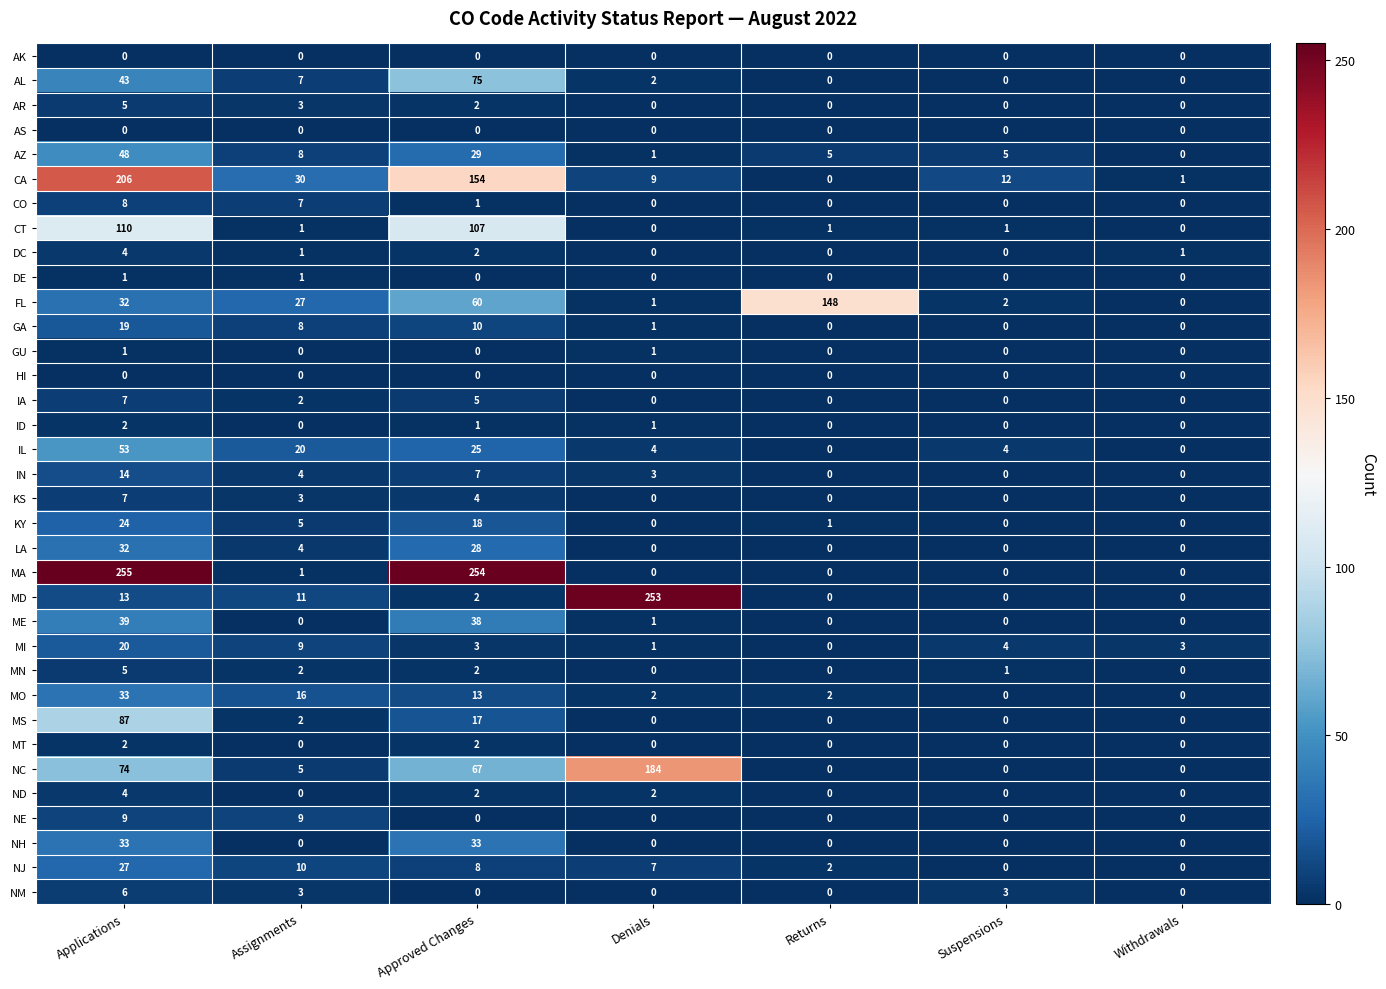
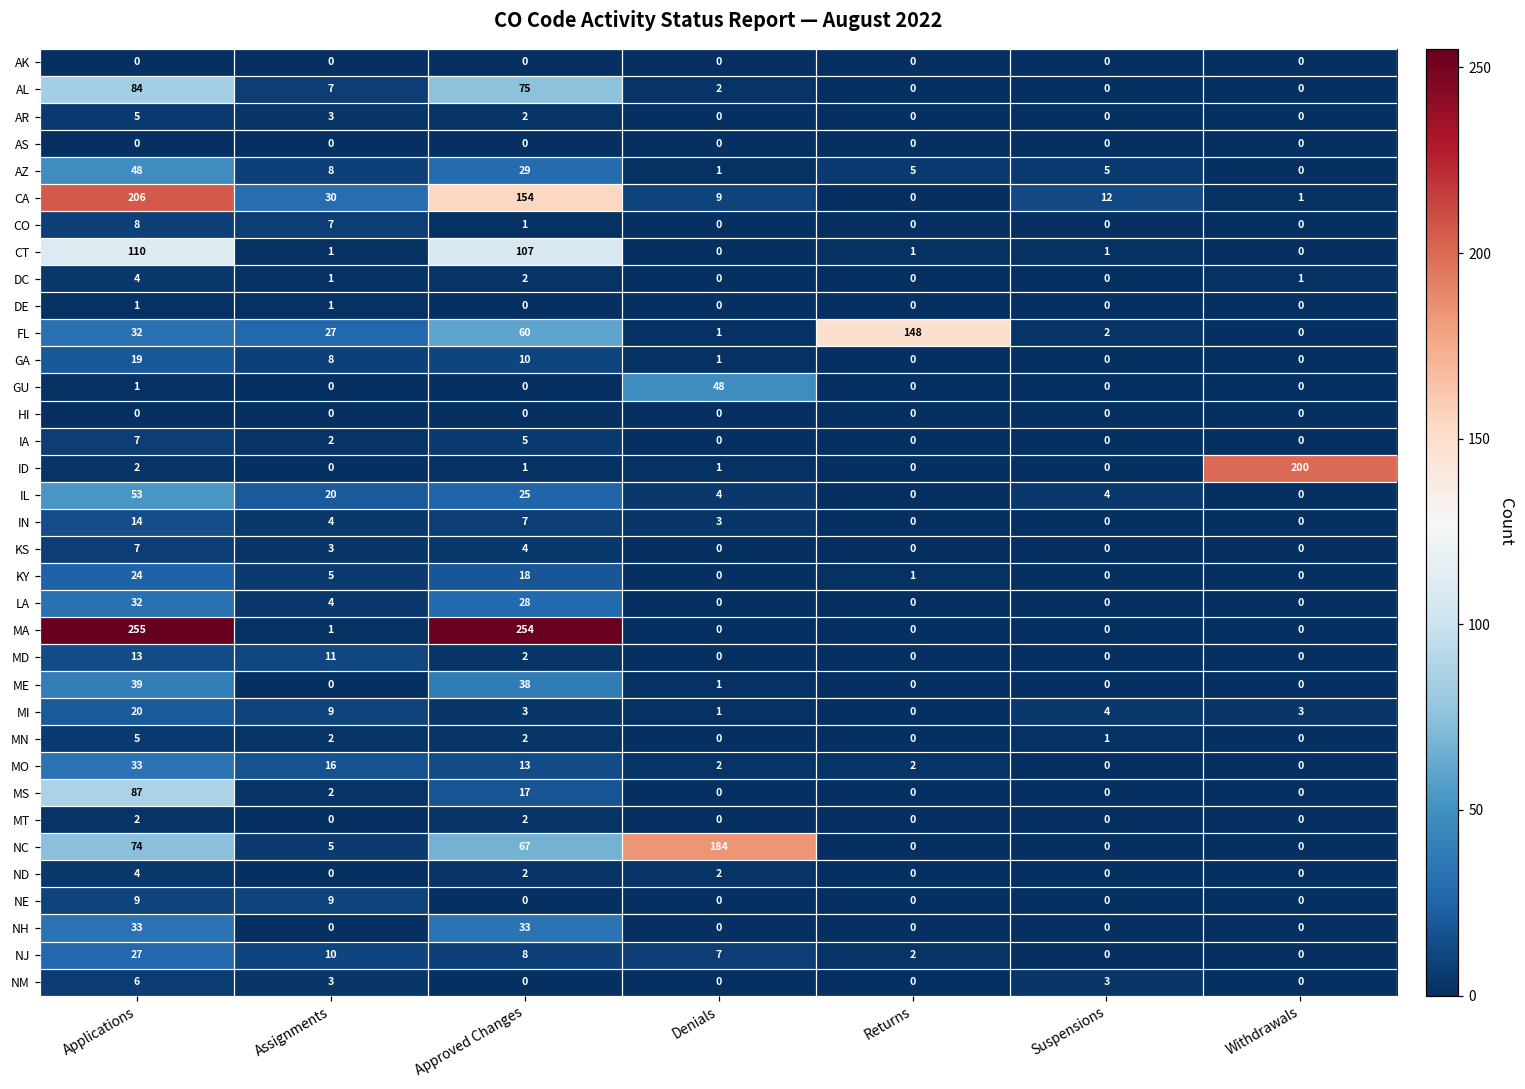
  {
    "AL": {
-     "Applications": 43,
+     "Applications": 84,
      "Assignments": 7,
      "Approved Changes": 75,
      "Denials": 2,
      "Returns": 0,
      "Suspensions": 0,
      "Withdrawals": 0
    },
    "GU": {
      "Applications": 1,
      "Assignments": 0,
      "Approved Changes": 0,
-     "Denials": 1,
+     "Denials": 48,
      "Returns": 0,
      "Suspensions": 0,
      "Withdrawals": 0
    },
    "ID": {
      "Applications": 2,
      "Assignments": 0,
      "Approved Changes": 1,
      "Denials": 1,
      "Returns": 0,
      "Suspensions": 0,
-     "Withdrawals": 0
+     "Withdrawals": 200
    },
    "MD": {
      "Applications": 13,
      "Assignments": 11,
      "Approved Changes": 2,
-     "Denials": 253,
+     "Denials": 0,
      "Returns": 0,
      "Suspensions": 0,
      "Withdrawals": 0
    }
  }
